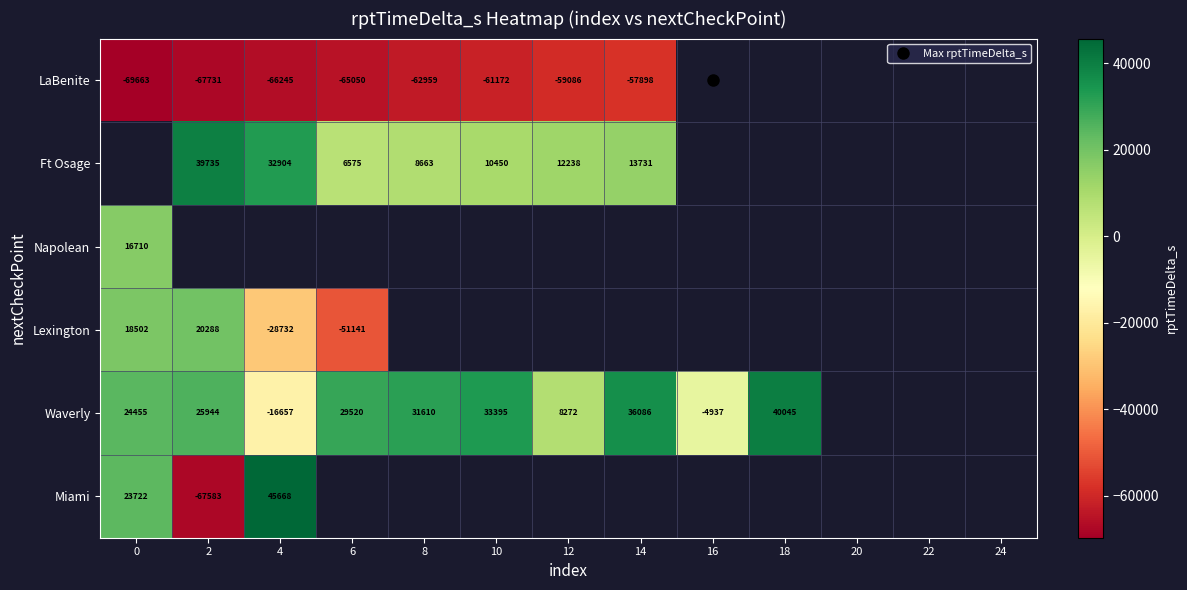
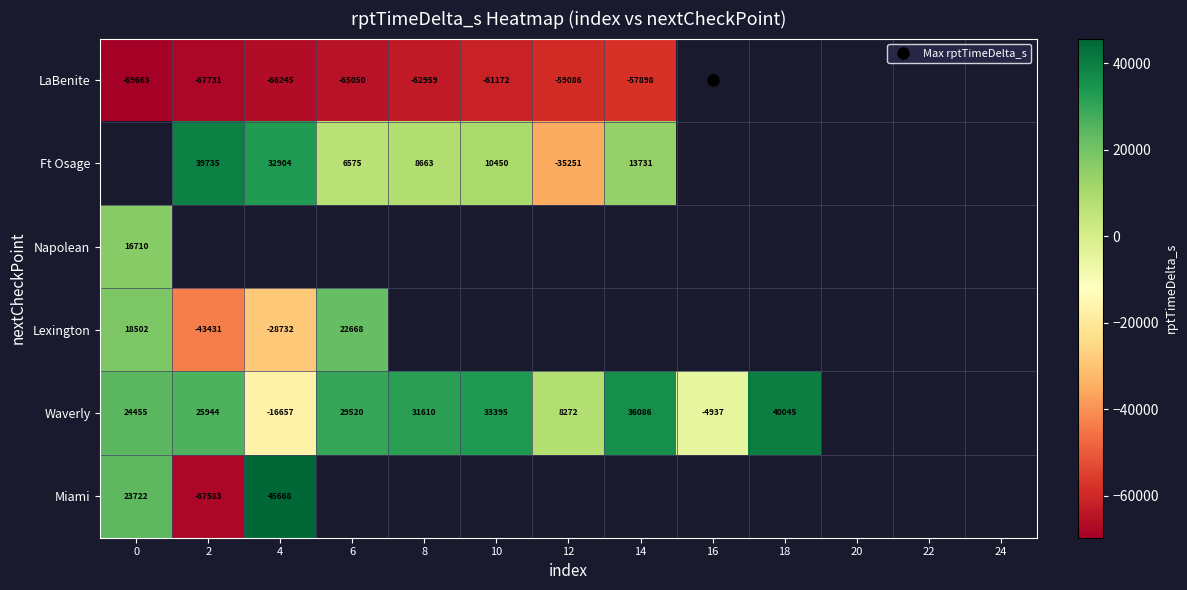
  {
    "LaBenite": {
      "0": -69663,
      "2": -67731,
      "4": -66245,
      "6": -65050,
      "8": -62959,
      "10": -61172,
      "12": -59086,
      "14": -57898
    },
    "Ft Osage": {
      "2": 39735,
      "4": 32904,
      "6": 6575,
      "8": 8663,
      "10": 10450,
-     "12": 12238,
+     "12": -35251,
      "14": 13731
    },
    "Napolean": {
      "0": 16710
    },
    "Lexington": {
      "0": 18502,
-     "2": 20288,
+     "2": -43431,
      "4": -28732,
-     "6": -51141
+     "6": 22668
    },
    "Waverly": {
      "0": 24455,
      "2": 25944,
      "4": -16657,
      "6": 29520,
      "8": 31610,
      "10": 33395,
      "12": 8272,
      "14": 36086,
      "16": -4937,
      "18": 40045
    },
    "Miami": {
      "0": 23722,
      "2": -67583,
      "4": 45668
    }
  }
